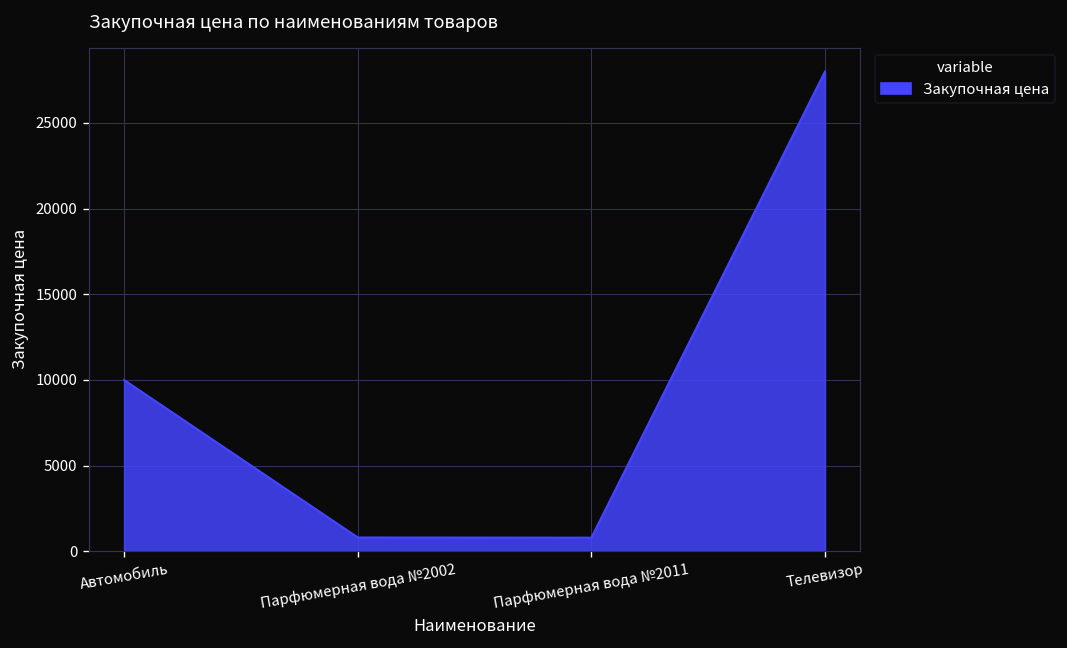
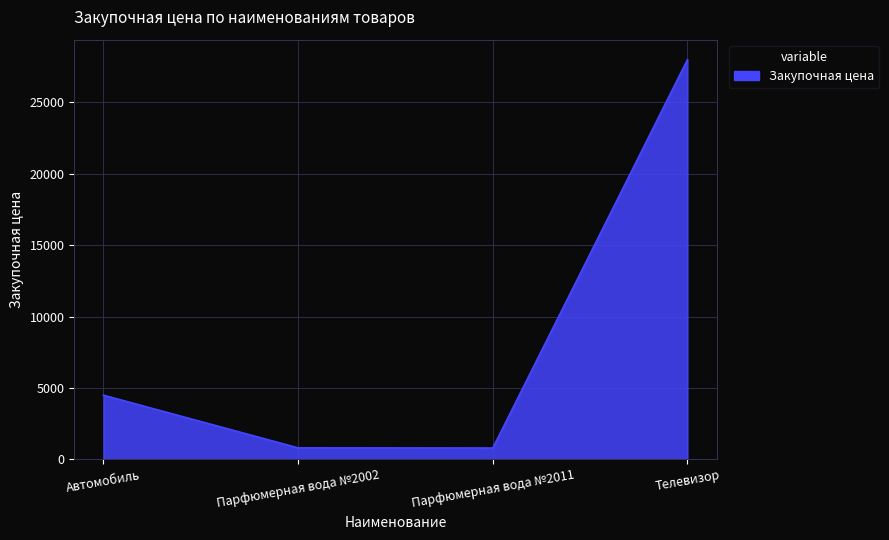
  {
-   "Автомобиль": 10000,
+   "Автомобиль": 4500,
    "Парфюмерная вода №2002": 800,
    "Парфюмерная вода №2011": 800,
    "Телевизор": 28000
  }
